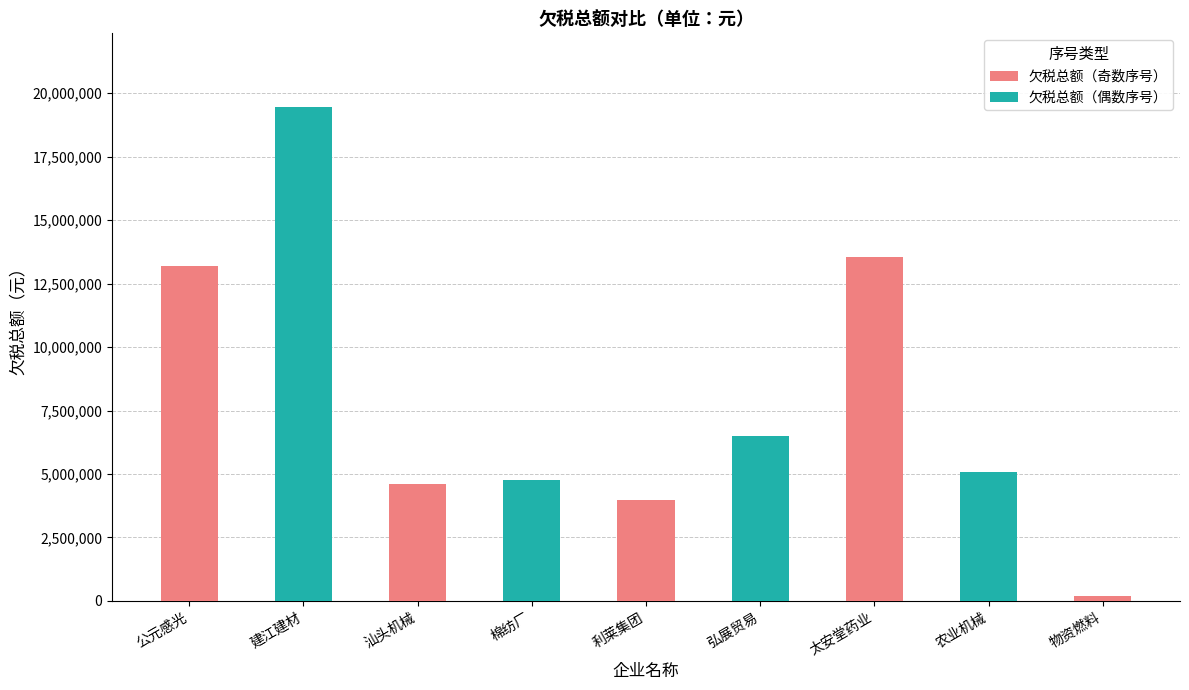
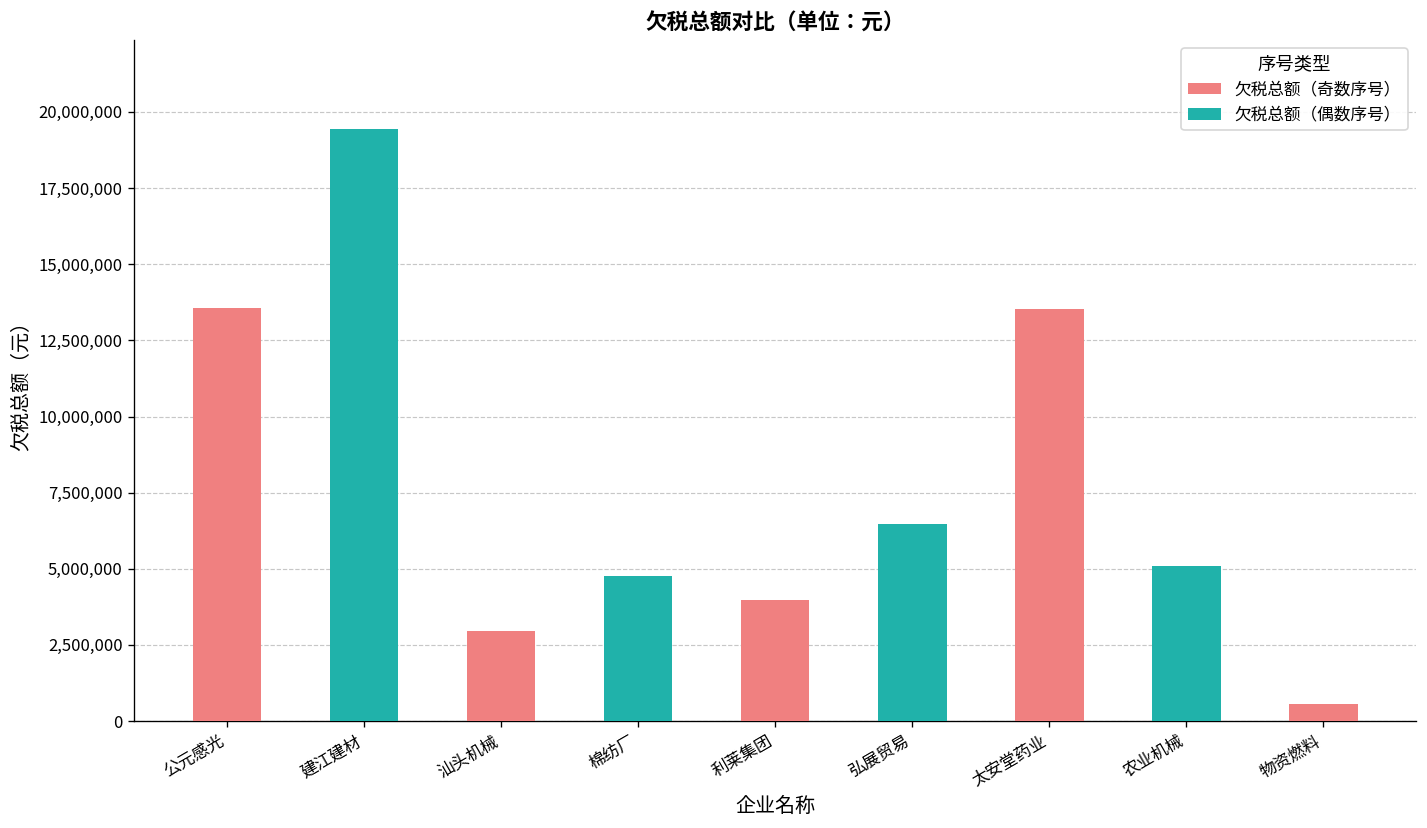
  {
    "欠税总额（奇数序号）": {
-     "公元感光": "13,200,000",
+     "公元感光": "13,600,000",
      "建江建材": "0",
-     "汕头机械": "4,600,000",
+     "汕头机械": "3,000,000",
      "棉纺厂": "0",
      "利莱集团": "4,000,000",
      "弘展贸易": "0",
      "太安堂药业": "13,500,000",
      "农业机械": "0",
-     "物资燃料": "200,000"
+     "物资燃料": "600,000"
    },
    "欠税总额（偶数序号）": {
      "公元感光": "0",
      "建江建材": "19,400,000",
      "汕头机械": "0",
      "棉纺厂": "4,800,000",
      "利莱集团": "0",
      "弘展贸易": "6,500,000",
      "太安堂药业": "0",
      "农业机械": "5,100,000",
      "物资燃料": "0"
    }
  }
